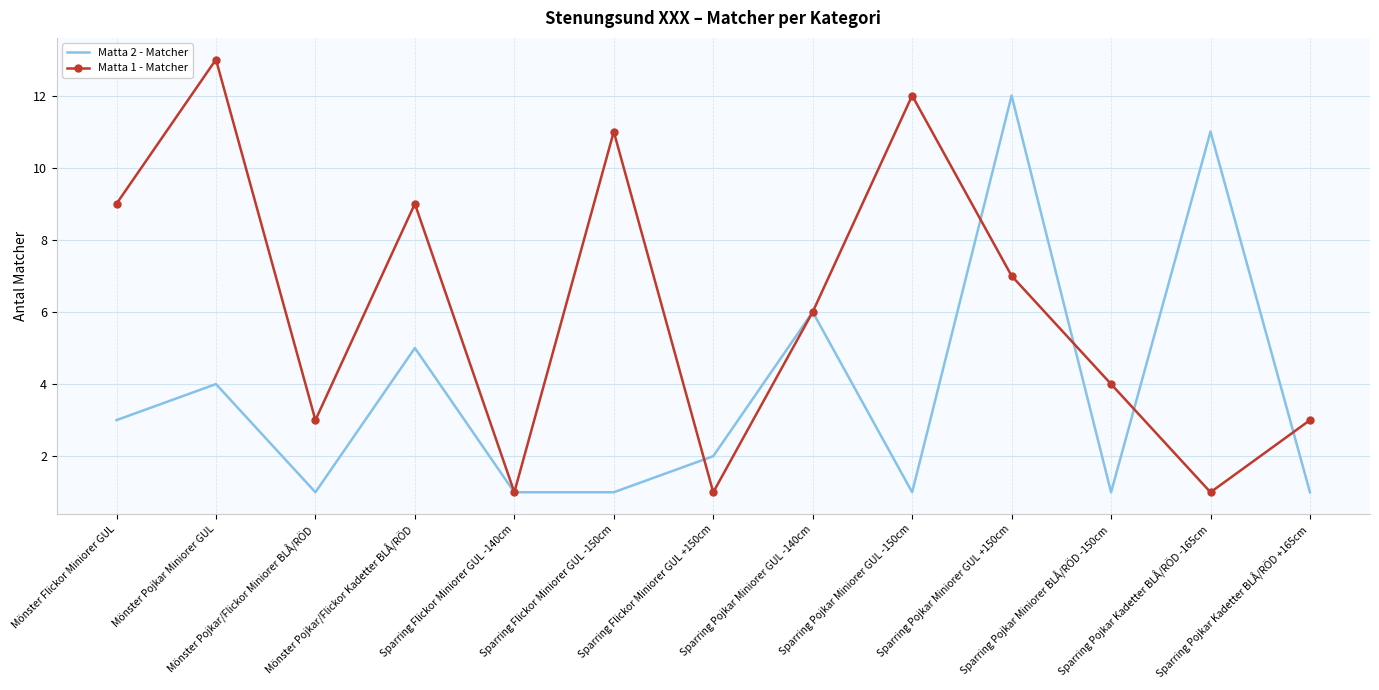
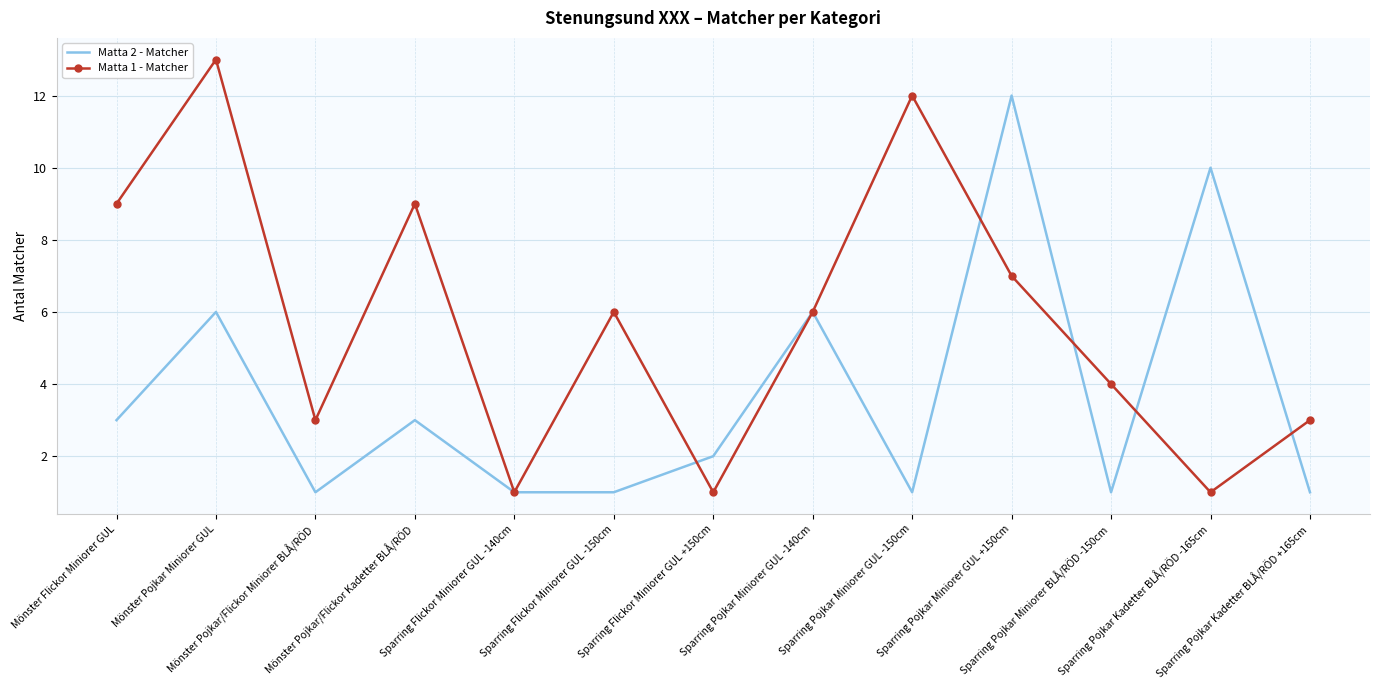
  {
    "Matta 2 - Matcher": {
      "Mönster Flickor Miniorer GUL": 3,
-     "Mönster Pojkar Miniorer GUL": 4,
+     "Mönster Pojkar Miniorer GUL": 6,
      "Mönster Pojkar/Flickor Miniorer BLÅ/RÖD": 1,
-     "Mönster Pojkar/Flickor Kadetter BLÅ/RÖD": 5,
+     "Mönster Pojkar/Flickor Kadetter BLÅ/RÖD": 3,
      "Sparring Flickor Miniorer GUL -150cm": 1,
      "Sparring Flickor Miniorer GUL +150cm": 2,
      "Sparring Pojkar Miniorer GUL -150cm": 1,
      "Sparring Pojkar Miniorer GUL +150cm": 12,
      "Sparring Pojkar Miniorer BLÅ/RÖD -150cm": 1,
-     "Sparring Pojkar Kadetter BLÅ/RÖD -165cm": 11,
+     "Sparring Pojkar Kadetter BLÅ/RÖD -165cm": 10,
      "Sparring Pojkar Kadetter BLÅ/RÖD +165cm": 1
    },
    "Matta 1 - Matcher": {
      "Mönster Flickor Miniorer GUL": 9,
      "Mönster Pojkar Miniorer GUL": 13,
      "Mönster Pojkar/Flickor Miniorer BLÅ/RÖD": 3,
      "Mönster Pojkar/Flickor Kadetter BLÅ/RÖD": 9,
-     "Sparring Flickor Miniorer GUL -150cm": 11,
+     "Sparring Flickor Miniorer GUL -150cm": 6,
      "Sparring Flickor Miniorer GUL +150cm": 1,
      "Sparring Pojkar Miniorer GUL -150cm": 12,
      "Sparring Pojkar Miniorer GUL +150cm": 7,
      "Sparring Pojkar Miniorer BLÅ/RÖD -150cm": 4,
      "Sparring Pojkar Kadetter BLÅ/RÖD -165cm": 1,
      "Sparring Pojkar Kadetter BLÅ/RÖD +165cm": 3
    }
  }
